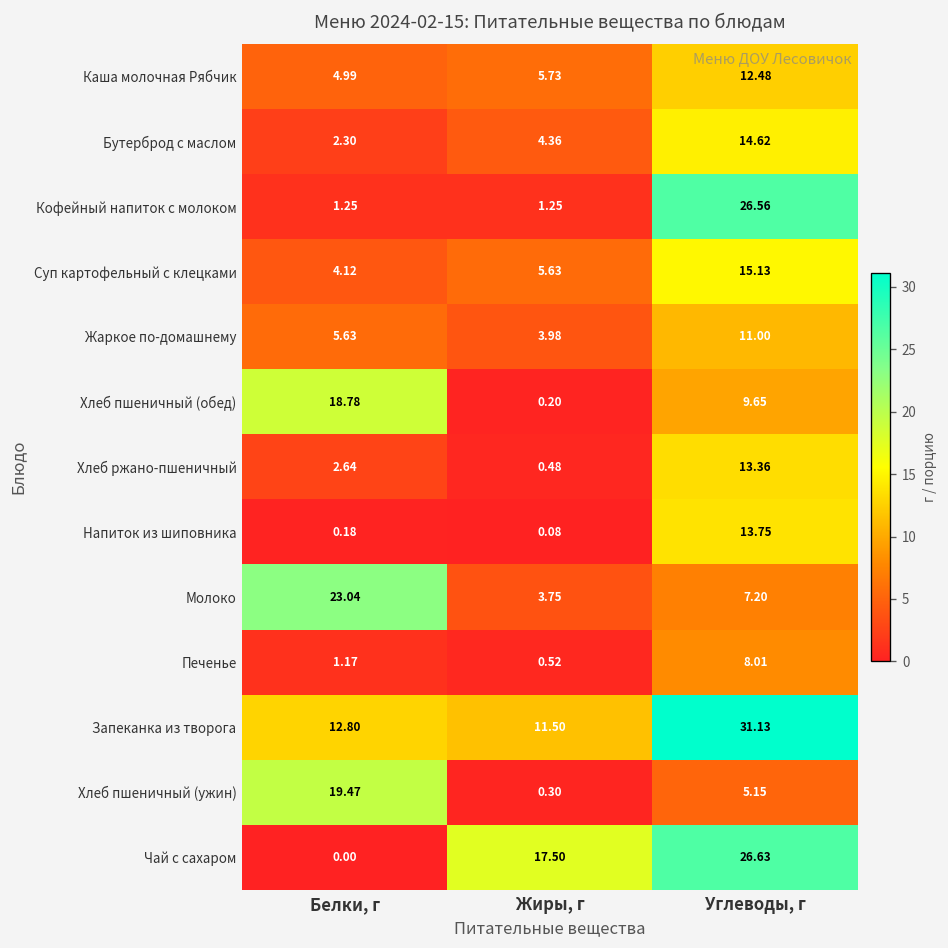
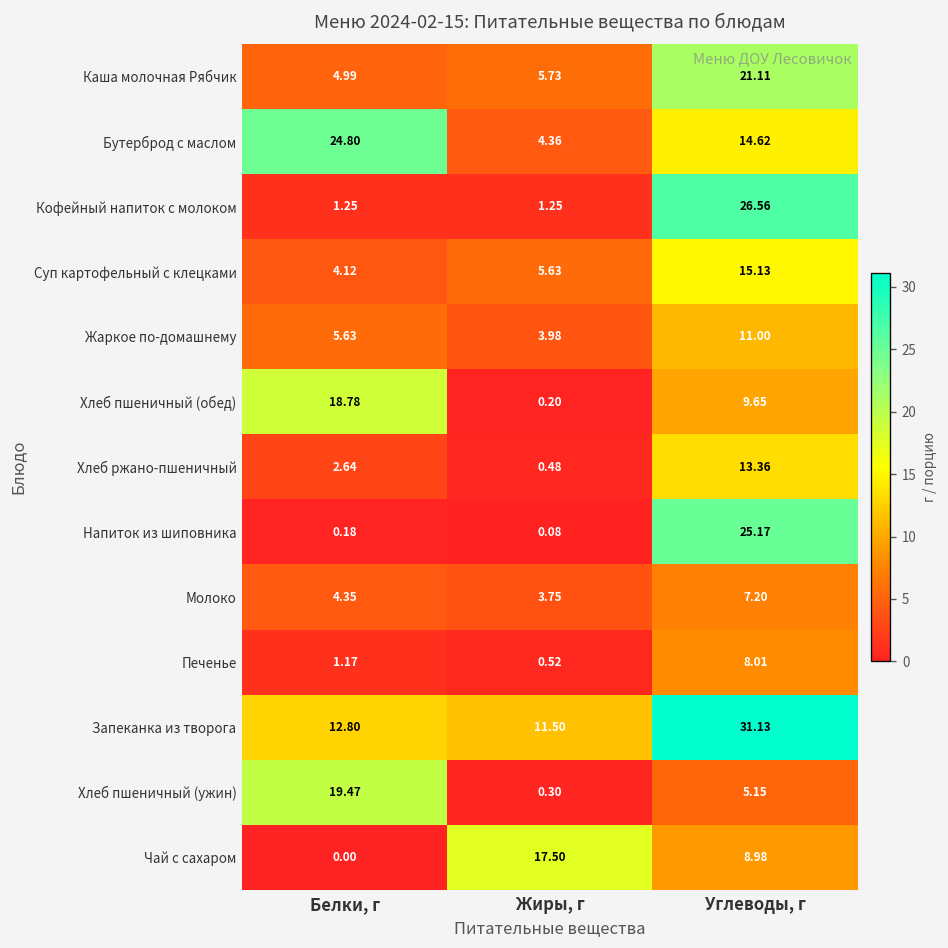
  {
    "Каша молочная Рябчик": {
      "Белки, г": 4.99,
      "Жиры, г": 5.73,
-     "Углеводы, г": 12.48
+     "Углеводы, г": 21.11
    },
    "Бутерброд с маслом": {
-     "Белки, г": 2.30,
+     "Белки, г": 24.80,
      "Жиры, г": 4.36,
      "Углеводы, г": 14.62
    },
    "Кофейный напиток с молоком": {
      "Белки, г": 1.25,
      "Жиры, г": 1.25,
      "Углеводы, г": 26.56
    },
    "Суп картофельный с клецками": {
      "Белки, г": 4.12,
      "Жиры, г": 5.63,
      "Углеводы, г": 15.13
    },
    "Жаркое по-домашнему": {
      "Белки, г": 5.63,
      "Жиры, г": 3.98,
      "Углеводы, г": 11.00
    },
    "Хлеб пшеничный (обед)": {
      "Белки, г": 18.78,
      "Жиры, г": 0.20,
      "Углеводы, г": 9.65
    },
    "Хлеб ржано-пшеничный": {
      "Белки, г": 2.64,
      "Жиры, г": 0.48,
      "Углеводы, г": 13.36
    },
    "Напиток из шиповника": {
      "Белки, г": 0.18,
      "Жиры, г": 0.08,
-     "Углеводы, г": 13.75
+     "Углеводы, г": 25.17
    },
    "Молоко": {
-     "Белки, г": 23.04,
+     "Белки, г": 4.35,
      "Жиры, г": 3.75,
      "Углеводы, г": 7.20
    },
    "Печенье": {
      "Белки, г": 1.17,
      "Жиры, г": 0.52,
      "Углеводы, г": 8.01
    },
    "Запеканка из творога": {
      "Белки, г": 12.80,
      "Жиры, г": 11.50,
      "Углеводы, г": 31.13
    },
    "Хлеб пшеничный (ужин)": {
      "Белки, г": 19.47,
      "Жиры, г": 0.30,
      "Углеводы, г": 5.15
    },
    "Чай с сахаром": {
      "Белки, г": 0.00,
      "Жиры, г": 17.50,
-     "Углеводы, г": 26.63
+     "Углеводы, г": 8.98
    }
  }
